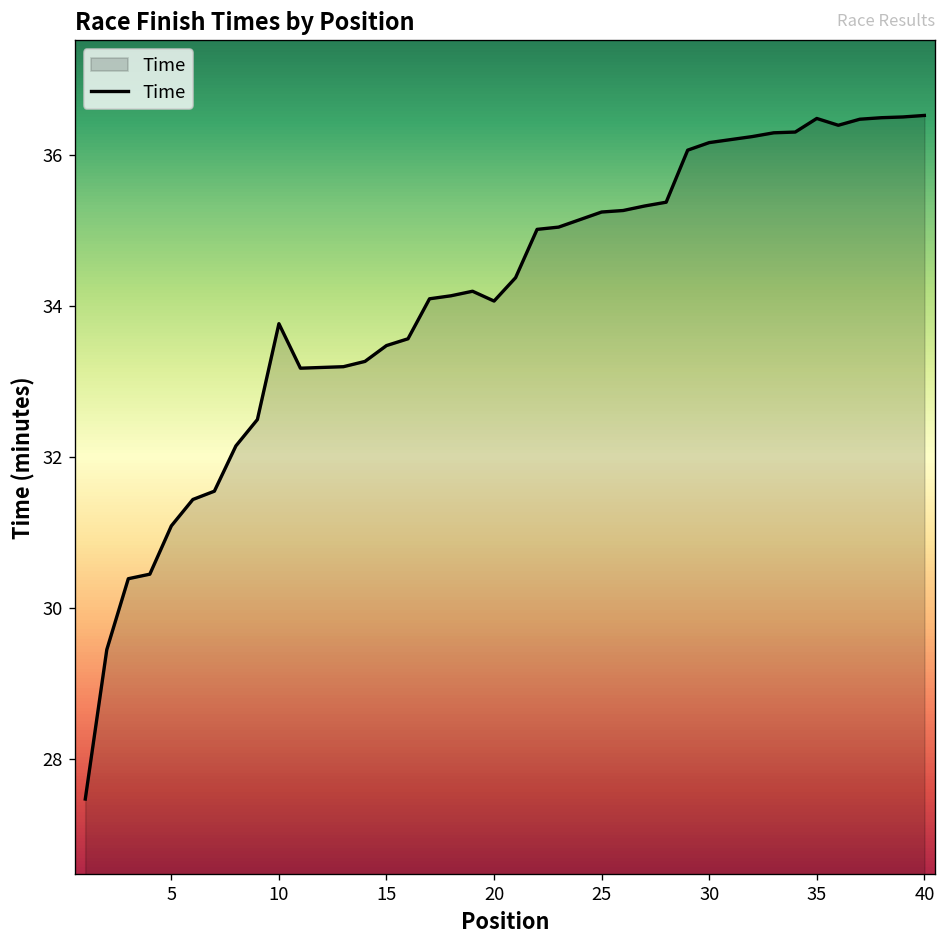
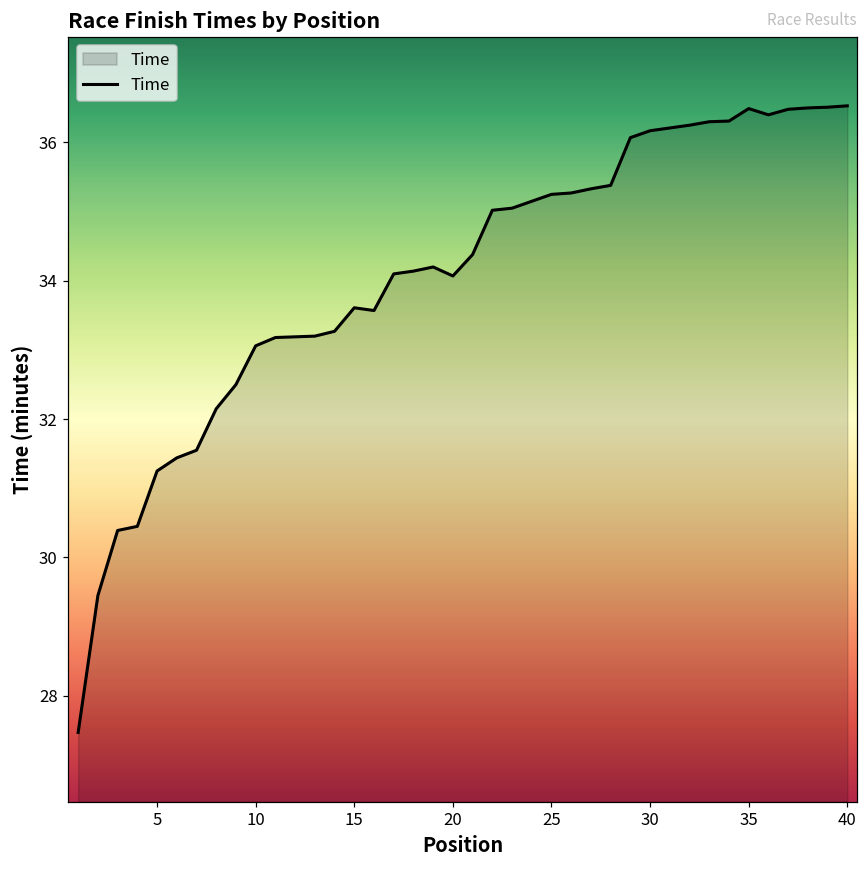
  {
-   "5": 31.1,
-   "10": 33.8,
-   "15": 33.5,
+   "5": 31.3,
+   "10": 33.1,
+   "15": 33.6,
    "20": 34.1,
    "25": 35.3,
    "30": 36.2,
    "35": 36.5,
    "40": 36.5
  }
